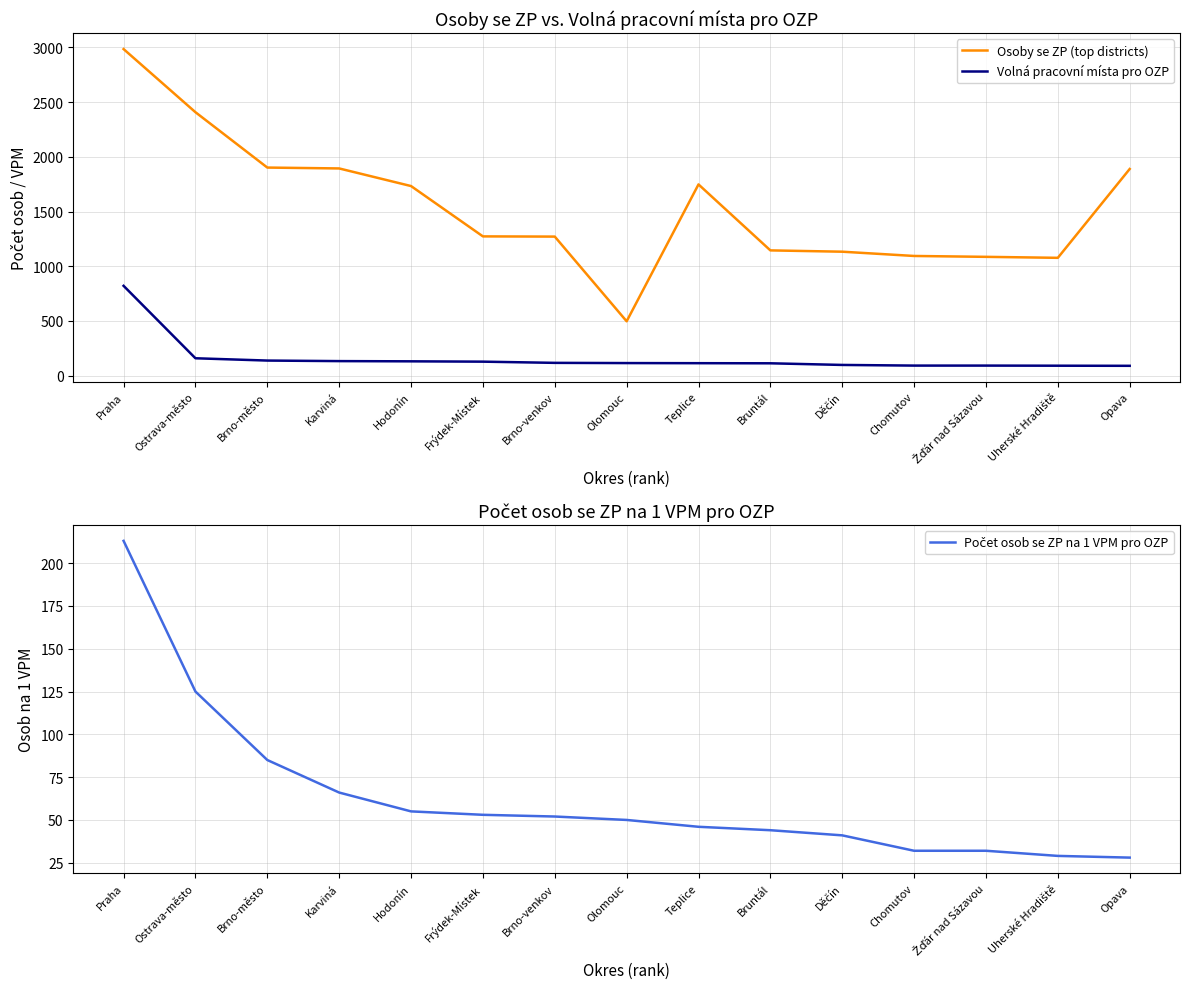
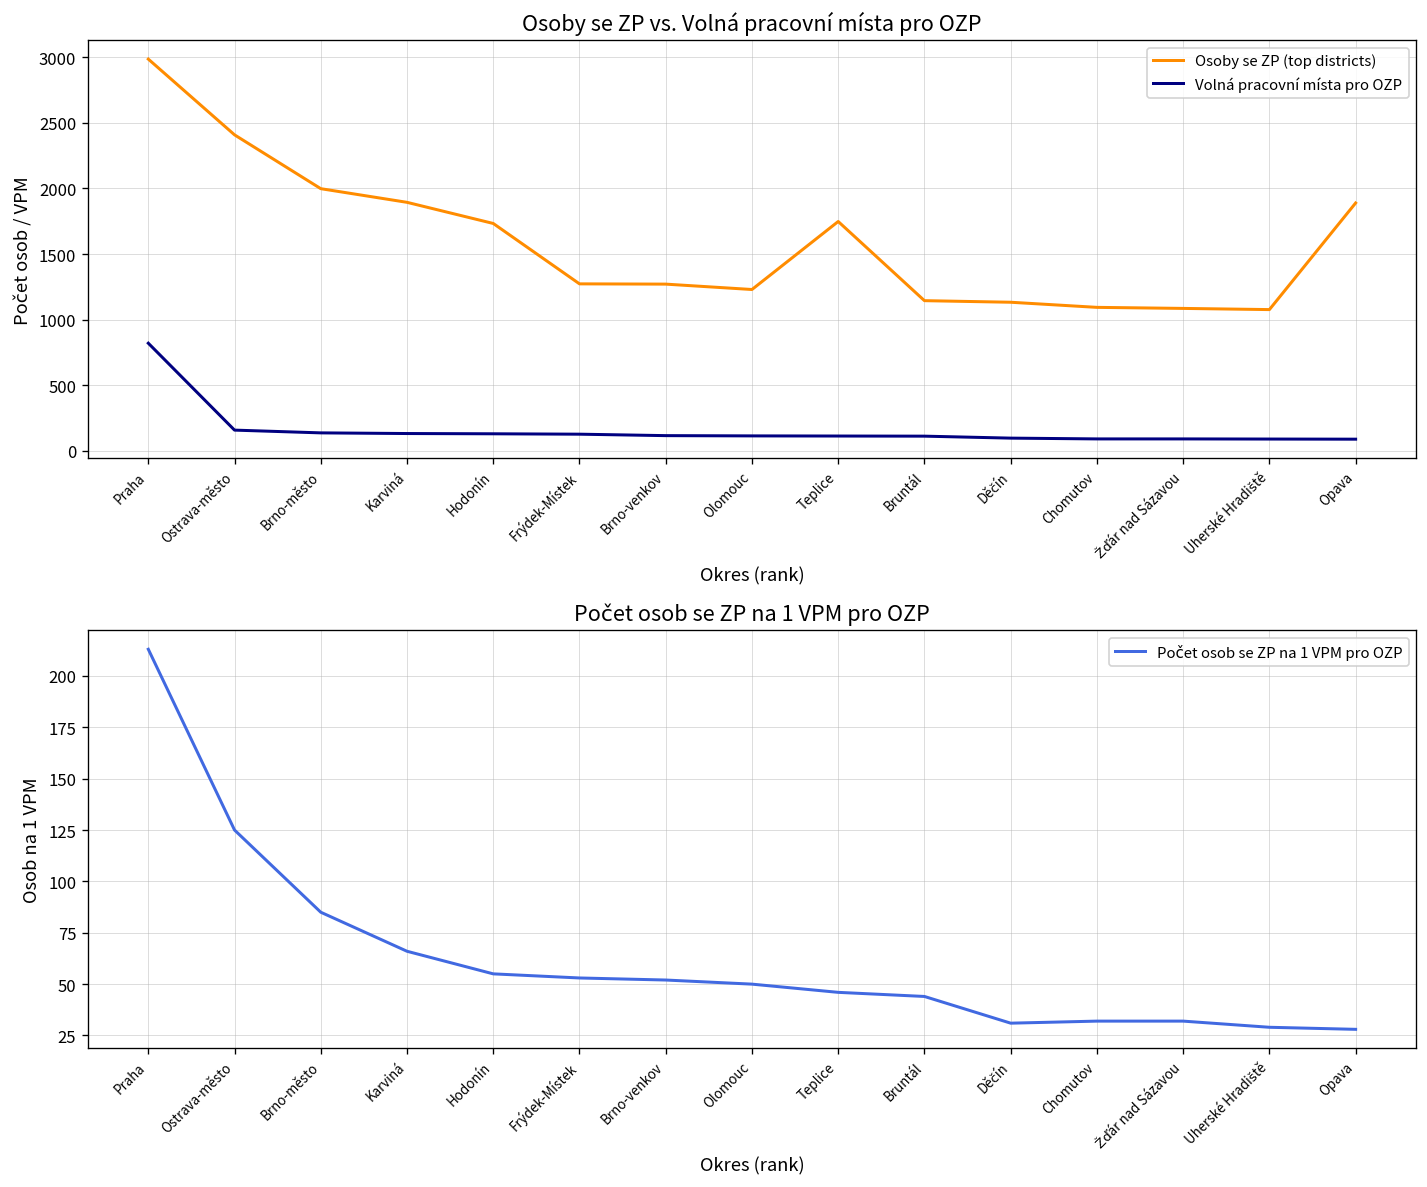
  {
    "Osoby se ZP vs. Volná pracovní místa pro OZP": {
      "Osoby se ZP (top districts)": {
        "Praha": 2990,
        "Ostrava-město": 2410,
-       "Brno-město": 1900,
+       "Brno-město": 2000,
        "Karviná": 1890,
        "Hodonín": 1730,
        "Frýdek-Místek": 1270,
        "Brno-venkov": 1270,
-       "Olomouc": 500,
+       "Olomouc": 1230,
        "Teplice": 1750,
        "Bruntál": 1150,
        "Děčín": 1130,
        "Chomutov": 1090,
        "Žďár nad Sázavou": 1090,
        "Uherské Hradiště": 1080,
        "Opava": 1890
      },
      "Volná pracovní místa pro OZP": {
        "Praha": 820,
        "Ostrava-město": 160,
        "Brno-město": 140,
        "Karviná": 130,
        "Hodonín": 130,
        "Frýdek-Místek": 130,
        "Brno-venkov": 120,
        "Olomouc": 120,
        "Teplice": 110,
        "Bruntál": 110,
        "Děčín": 100,
        "Chomutov": 90,
        "Žďár nad Sázavou": 90,
        "Uherské Hradiště": 90,
        "Opava": 90
      }
    },
    "Počet osob se ZP na 1 VPM pro OZP": {
      "Praha": 213,
      "Ostrava-město": 125,
      "Brno-město": 85,
      "Karviná": 66,
      "Hodonín": 55,
      "Frýdek-Místek": 53,
      "Brno-venkov": 52,
      "Olomouc": 50,
      "Teplice": 46,
      "Bruntál": 44,
-     "Děčín": 41,
+     "Děčín": 31,
      "Chomutov": 32,
      "Žďár nad Sázavou": 32,
      "Uherské Hradiště": 29,
      "Opava": 28
    }
  }
